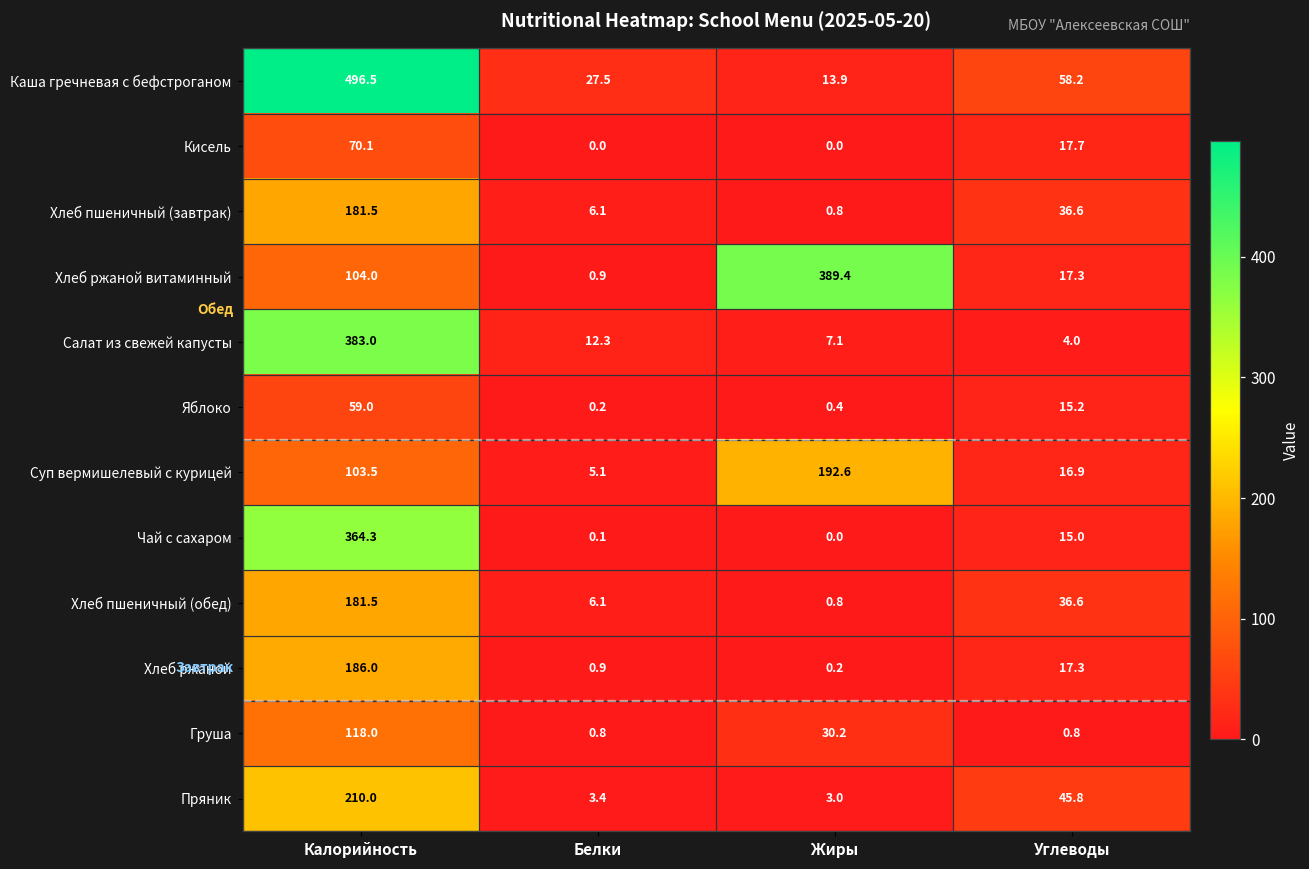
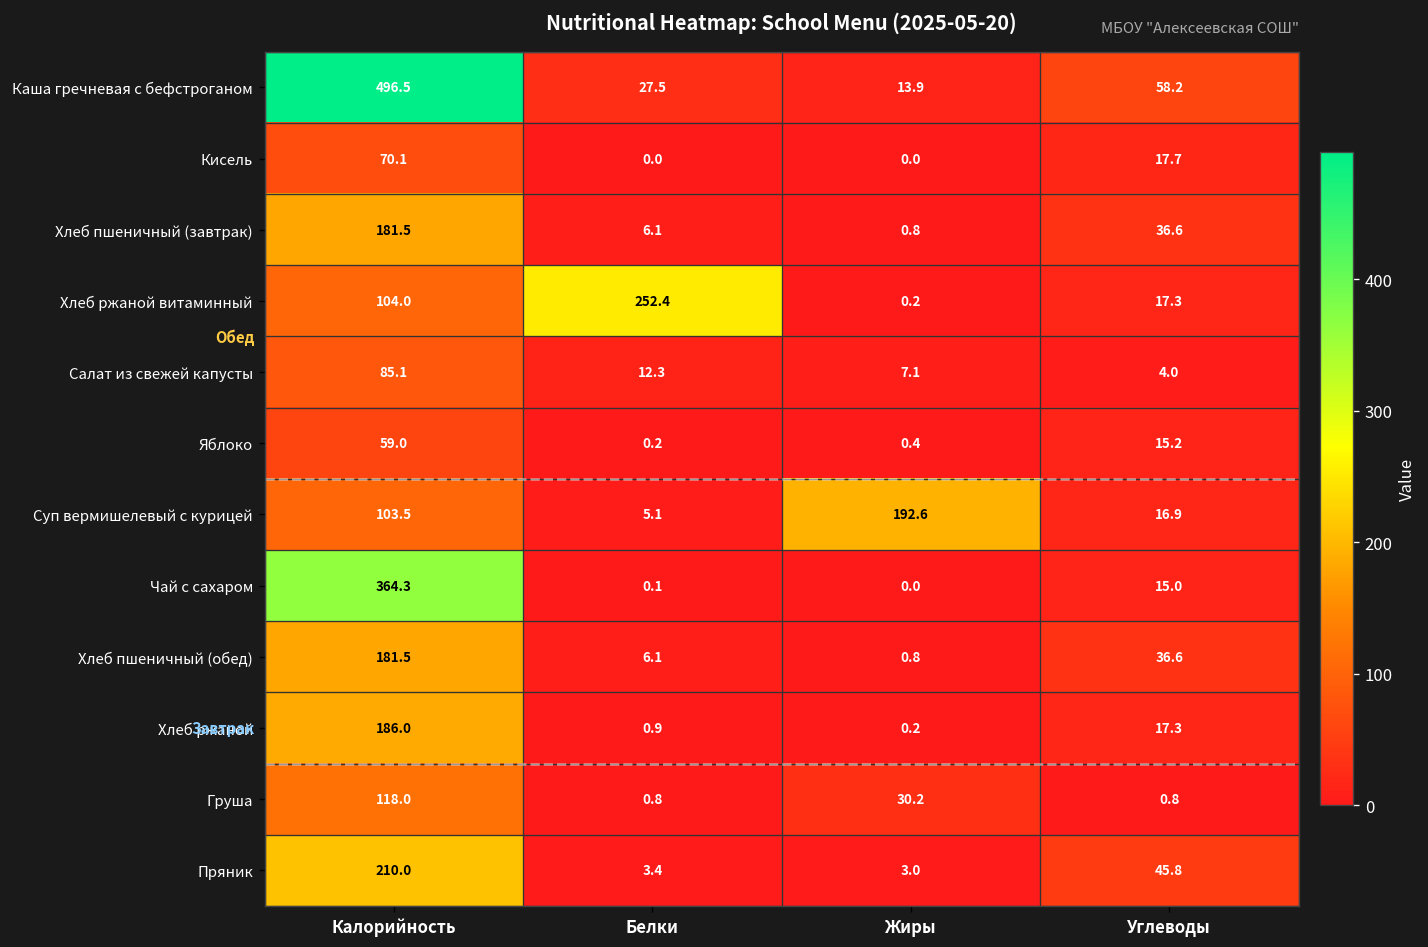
  {
    "Каша гречневая с бефстроганом": {
      "Калорийность": 496.5,
      "Белки": 27.5,
      "Жиры": 13.9,
      "Углеводы": 58.2
    },
    "Кисель": {
      "Калорийность": 70.1,
      "Белки": 0.0,
      "Жиры": 0.0,
      "Углеводы": 17.7
    },
    "Хлеб пшеничный (завтрак)": {
      "Калорийность": 181.5,
      "Белки": 6.1,
      "Жиры": 0.8,
      "Углеводы": 36.6
    },
    "Хлеб ржаной витаминный": {
      "Калорийность": 104.0,
-     "Белки": 0.9,
-     "Жиры": 389.4,
+     "Белки": 252.4,
+     "Жиры": 0.2,
      "Углеводы": 17.3
    },
    "Салат из свежей капусты": {
-     "Калорийность": 383.0,
+     "Калорийность": 85.1,
      "Белки": 12.3,
      "Жиры": 7.1,
      "Углеводы": 4.0
    },
    "Яблоко": {
      "Калорийность": 59.0,
      "Белки": 0.2,
      "Жиры": 0.4,
      "Углеводы": 15.2
    },
    "Суп вермишелевый с курицей": {
      "Калорийность": 103.5,
      "Белки": 5.1,
      "Жиры": 192.6,
      "Углеводы": 16.9
    },
    "Чай с сахаром": {
      "Калорийность": 364.3,
      "Белки": 0.1,
      "Жиры": 0.0,
      "Углеводы": 15.0
    },
    "Хлеб пшеничный (обед)": {
      "Калорийность": 181.5,
      "Белки": 6.1,
      "Жиры": 0.8,
      "Углеводы": 36.6
    },
    "Хлеб ржаной": {
      "Калорийность": 186.0,
      "Белки": 0.9,
      "Жиры": 0.2,
      "Углеводы": 17.3
    },
    "Груша": {
      "Калорийность": 118.0,
      "Белки": 0.8,
      "Жиры": 30.2,
      "Углеводы": 0.8
    },
    "Пряник": {
      "Калорийность": 210.0,
      "Белки": 3.4,
      "Жиры": 3.0,
      "Углеводы": 45.8
    }
  }
